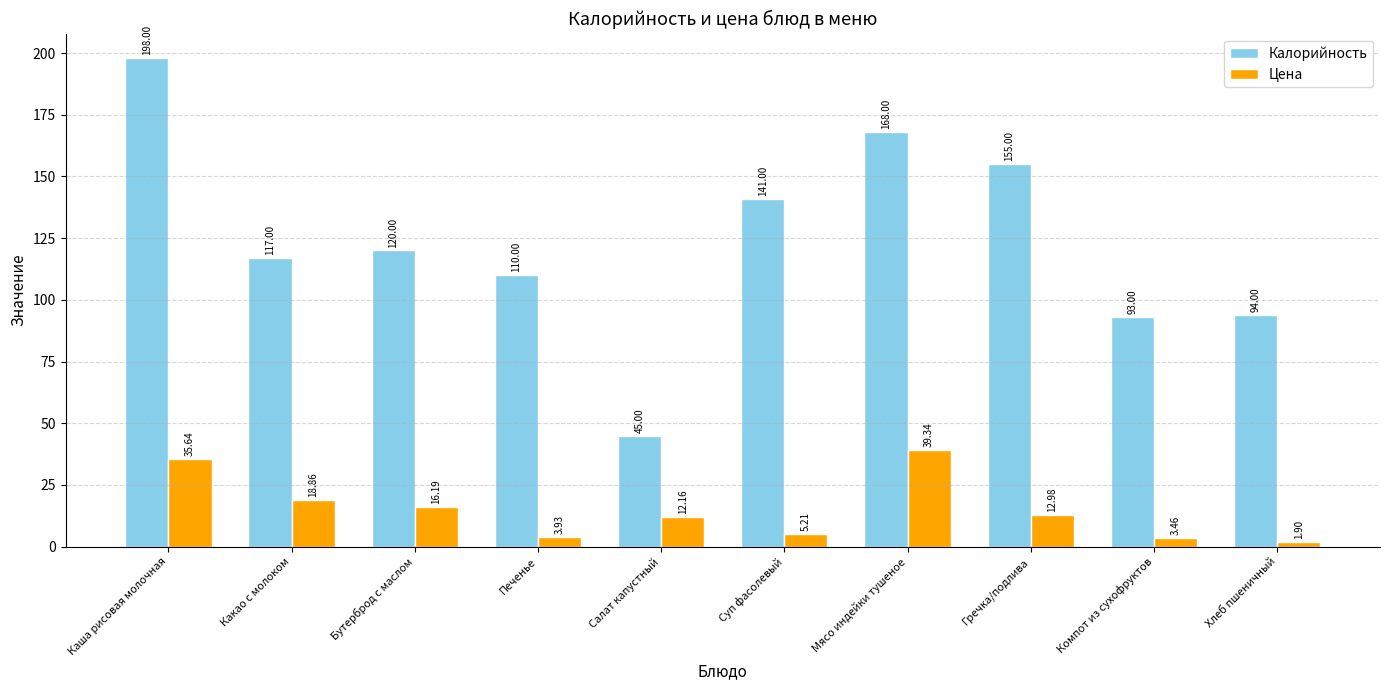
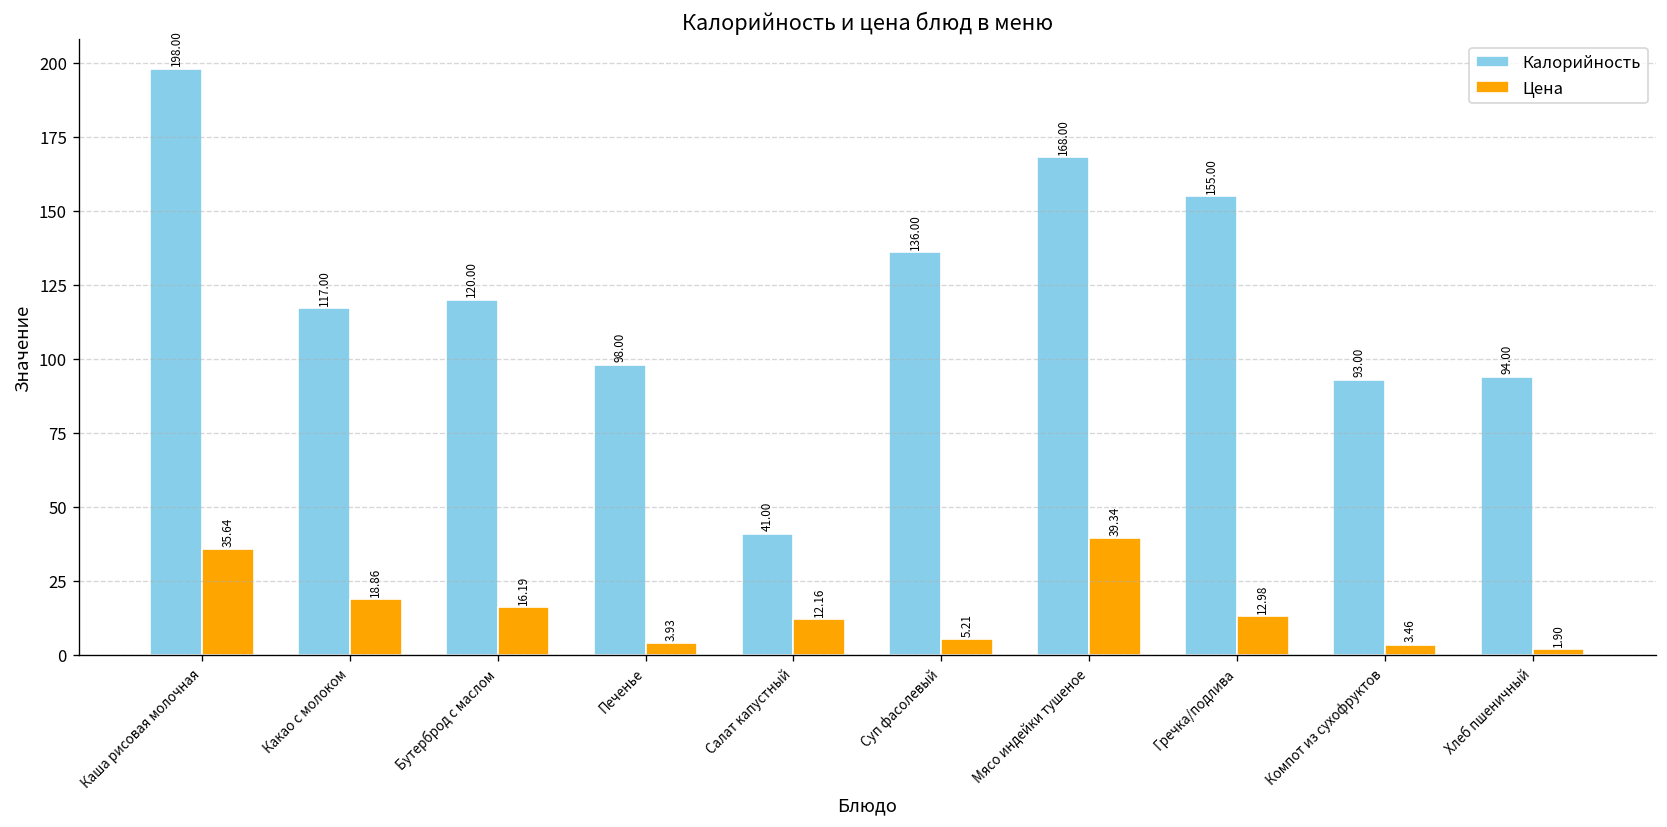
  {
    "Калорийность": {
      "Каша рисовая молочная": 198.00,
      "Какао с молоком": 117.00,
      "Бутерброд с маслом": 120.00,
-     "Печенье": 110.00,
-     "Салат капустный": 45.00,
-     "Суп фасолевый": 141.00,
+     "Печенье": 98.00,
+     "Салат капустный": 41.00,
+     "Суп фасолевый": 136.00,
      "Мясо индейки тушеное": 168.00,
      "Гречка/подлива": 155.00,
      "Компот из сухофруктов": 93.00,
      "Хлеб пшеничный": 94.00
    },
    "Цена": {
      "Каша рисовая молочная": 35.64,
      "Какао с молоком": 18.86,
      "Бутерброд с маслом": 16.19,
      "Печенье": 3.93,
      "Салат капустный": 12.16,
      "Суп фасолевый": 5.21,
      "Мясо индейки тушеное": 39.34,
      "Гречка/подлива": 12.98,
      "Компот из сухофруктов": 3.46,
      "Хлеб пшеничный": 1.90
    }
  }
